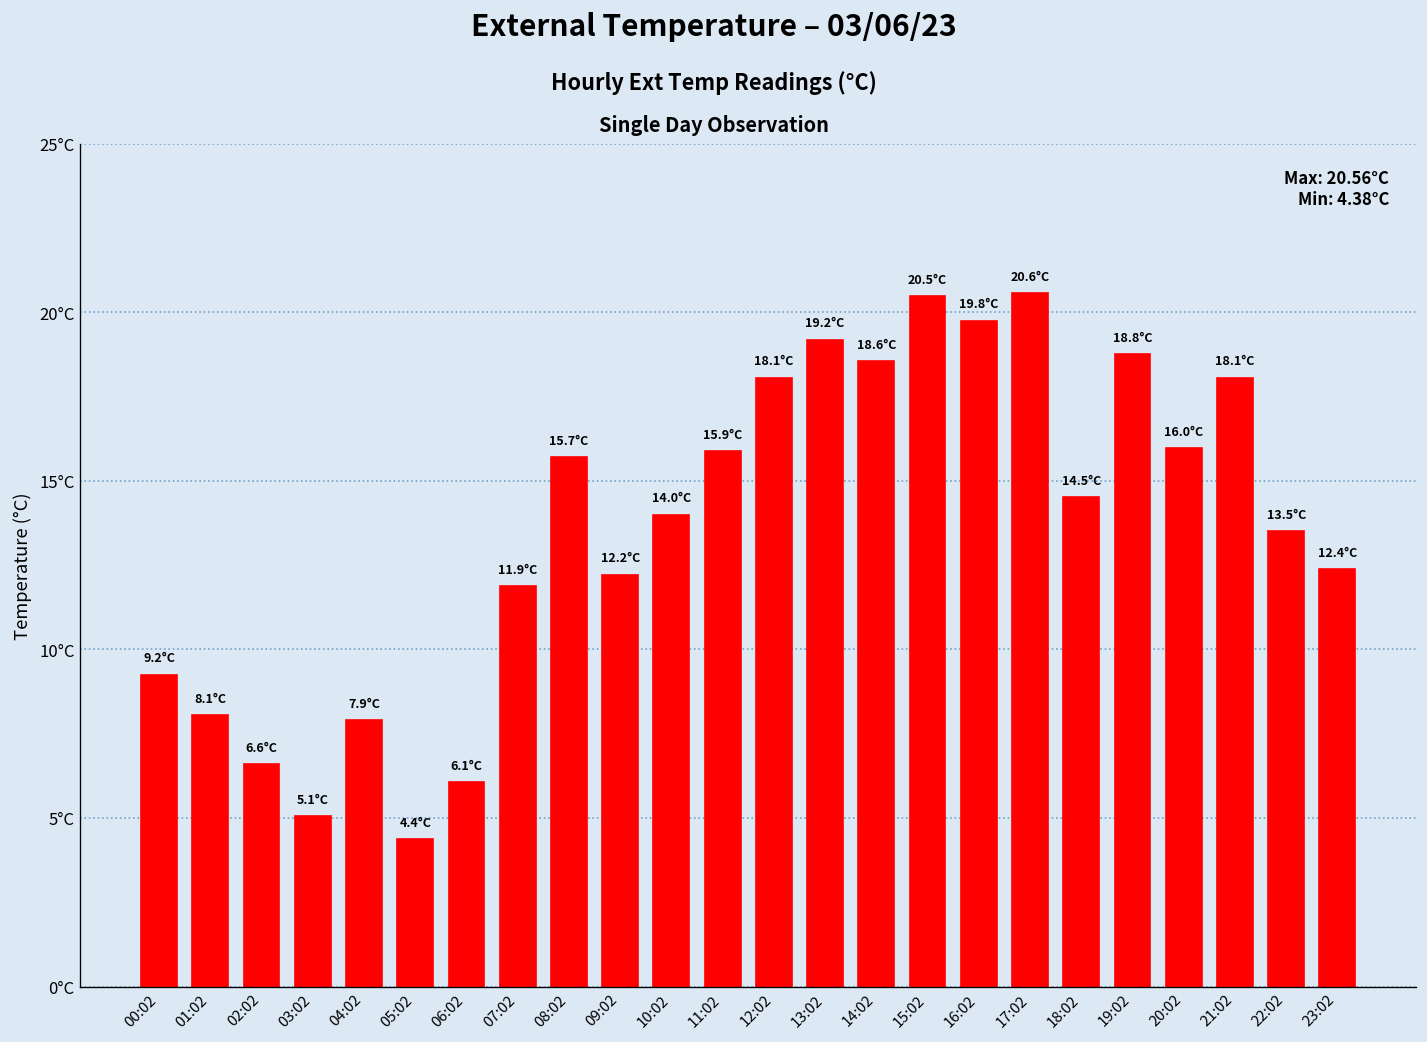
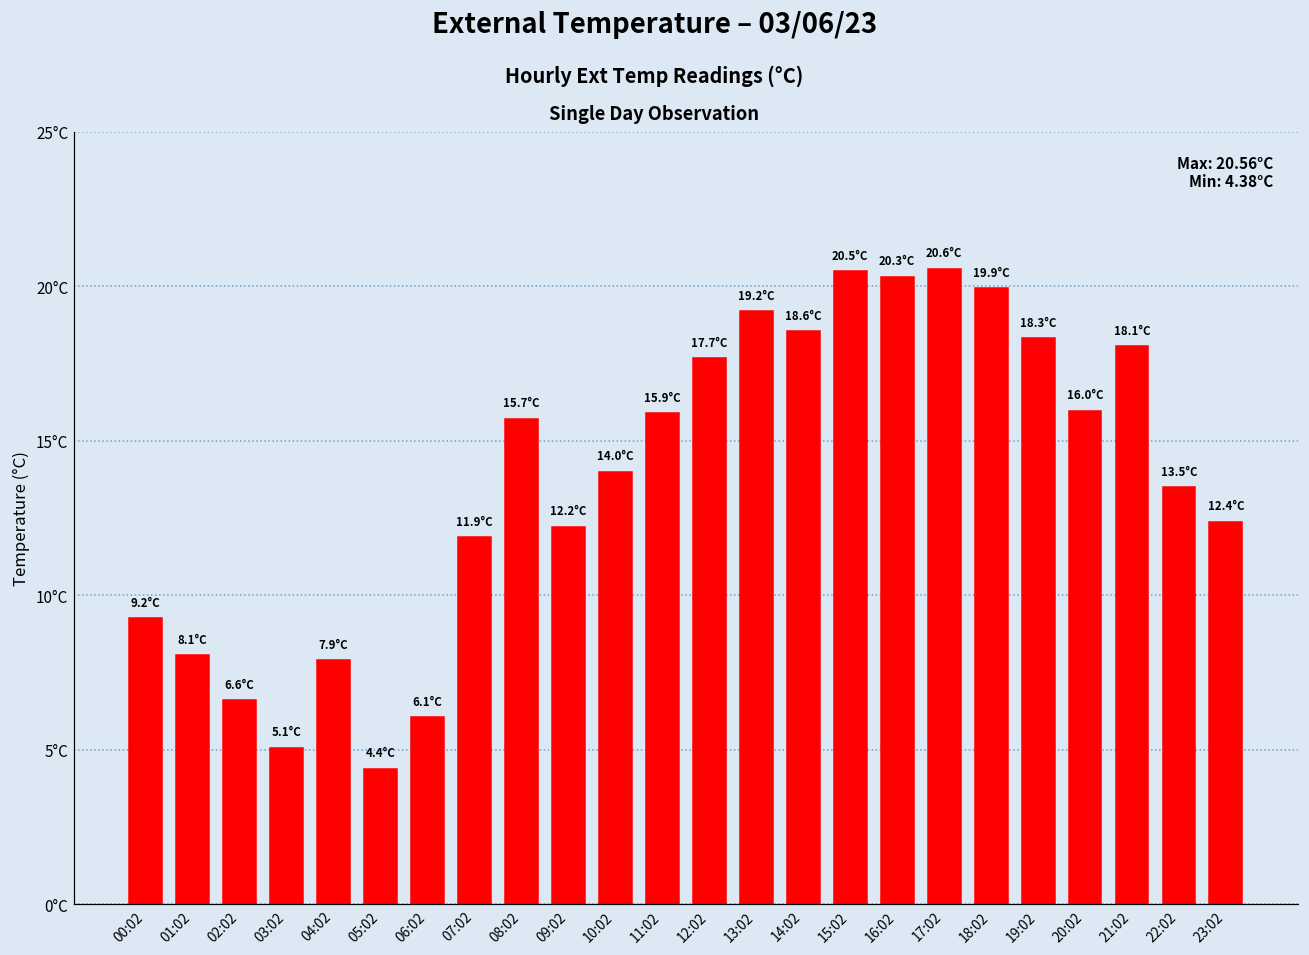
  {
    "00:02": "9.2°C",
    "01:02": "8.1°C",
    "02:02": "6.6°C",
    "03:02": "5.1°C",
    "04:02": "7.9°C",
    "05:02": "4.4°C",
    "06:02": "6.1°C",
    "07:02": "11.9°C",
    "08:02": "15.7°C",
    "09:02": "12.2°C",
    "10:02": "14.0°C",
    "11:02": "15.9°C",
-   "12:02": "18.1°C",
+   "12:02": "17.7°C",
    "13:02": "19.2°C",
    "14:02": "18.6°C",
    "15:02": "20.5°C",
-   "16:02": "19.8°C",
+   "16:02": "20.3°C",
    "17:02": "20.6°C",
-   "18:02": "14.5°C",
-   "19:02": "18.8°C",
+   "18:02": "19.9°C",
+   "19:02": "18.3°C",
    "20:02": "16.0°C",
    "21:02": "18.1°C",
    "22:02": "13.5°C",
    "23:02": "12.4°C"
  }
